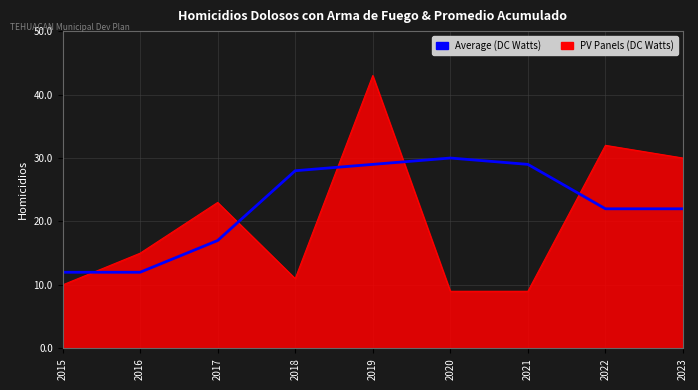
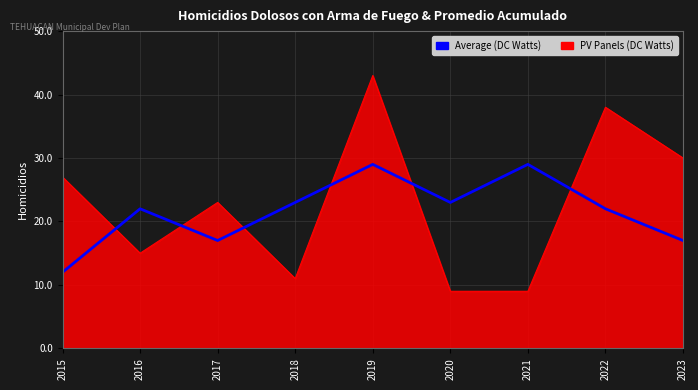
  {
    "PV Panels (DC Watts)": {
-     "2015": 10,
+     "2015": 27,
      "2016": 15,
      "2017": 23,
      "2018": 11,
      "2019": 43,
      "2020": 9,
      "2021": 9,
-     "2022": 32,
+     "2022": 38,
      "2023": 30
    },
    "Average (DC Watts)": {
      "2015": 12,
-     "2016": 12,
+     "2016": 22,
      "2017": 17,
-     "2018": 28,
+     "2018": 23,
      "2019": 29,
-     "2020": 30,
+     "2020": 23,
      "2021": 29,
      "2022": 22,
-     "2023": 22
+     "2023": 17
    }
  }
